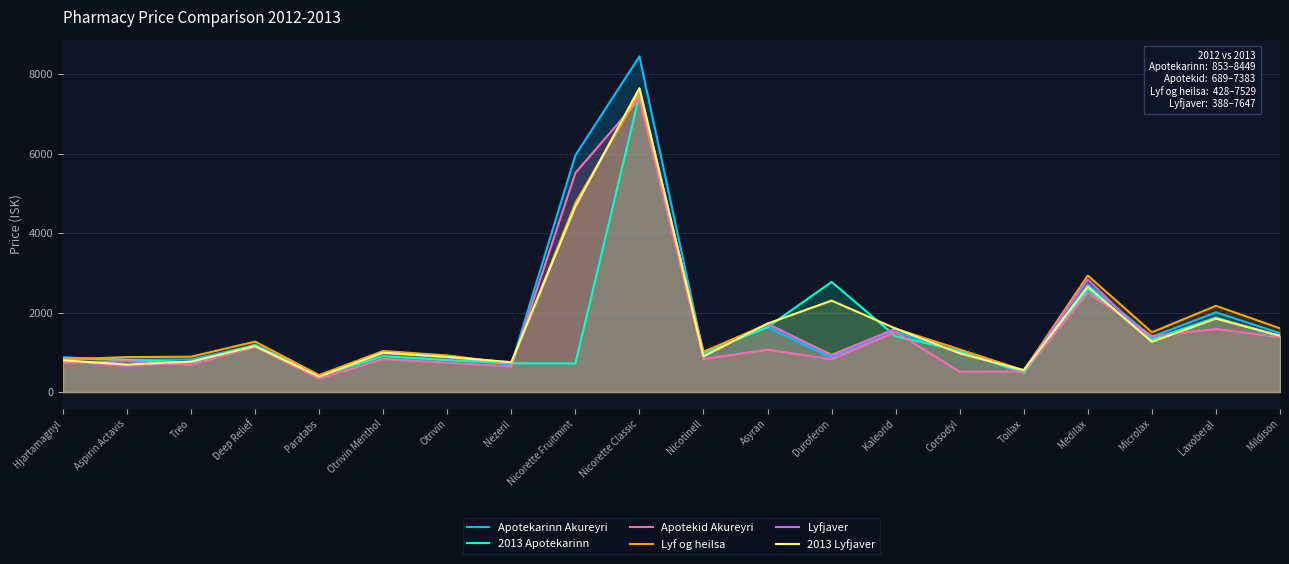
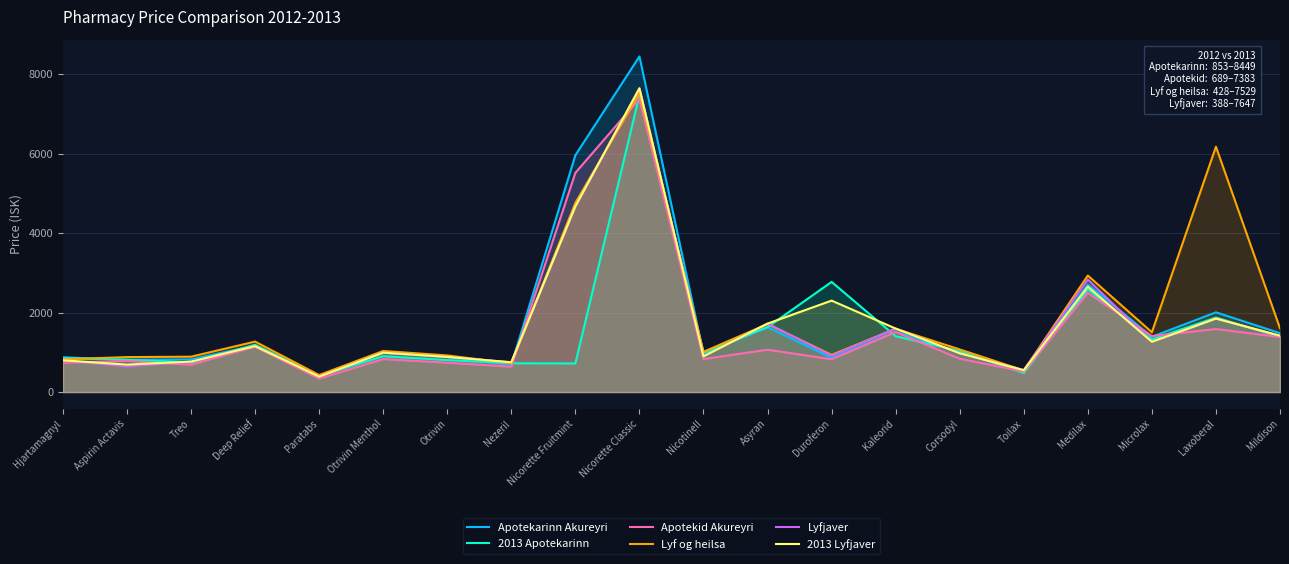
  {
    "Apotekarinn Akureyri": {
      "Nicorette Fruitmint": 6000,
      "Nicorette Classic": 8400,
      "Laxoberal": 2000,
      "Mildison": 1500
    },
    "2013 Apotekarinn": {
      "Otrivin Menthol": 900,
      "Otrivin": 800,
      "Nicorette Fruitmint": 700,
      "Duroferon": 2800,
      "Kaleorid": 1400,
      "Medilax": 2600
    },
    "Apotekid Akureyri": {
      "Otrivin Menthol": 800,
      "Otrivin": 700,
      "Nicorette Fruitmint": 5500,
      "Nicorette Classic": 7400,
      "Nicotinell": 800,
      "Asyran": 1100,
-     "Corsodyl": 500,
+     "Corsodyl": 800,
      "Medilax": 2500,
      "Laxoberal": 1600
    },
    "Lyf og heilsa": {
      "Aspirin Actavis": 900,
      "Treo": 900,
      "Deep Relief": 1300,
      "Nicorette Fruitmint": 4800,
      "Medilax": 2900,
      "Microlax": 1500,
-     "Laxoberal": 2200,
+     "Laxoberal": 6200,
      "Mildison": 1600
    },
    "Lyfjaver": {
      "Medilax": 2800
    },
    "2013 Lyfjaver": {
      "Duroferon": 2300
    }
  }
